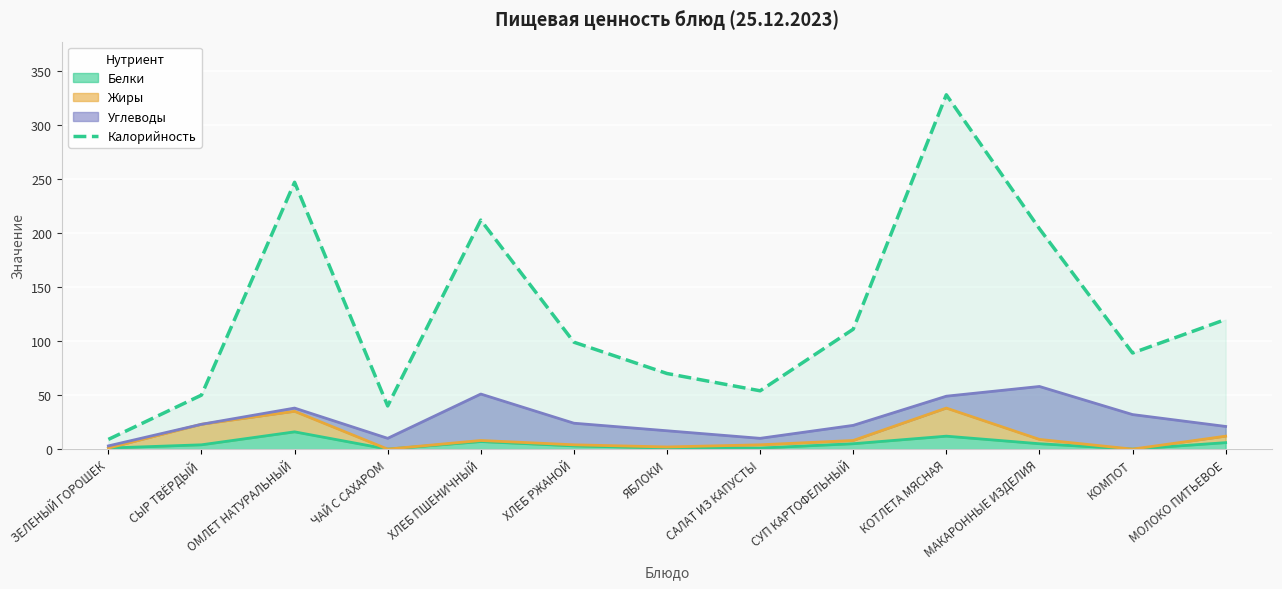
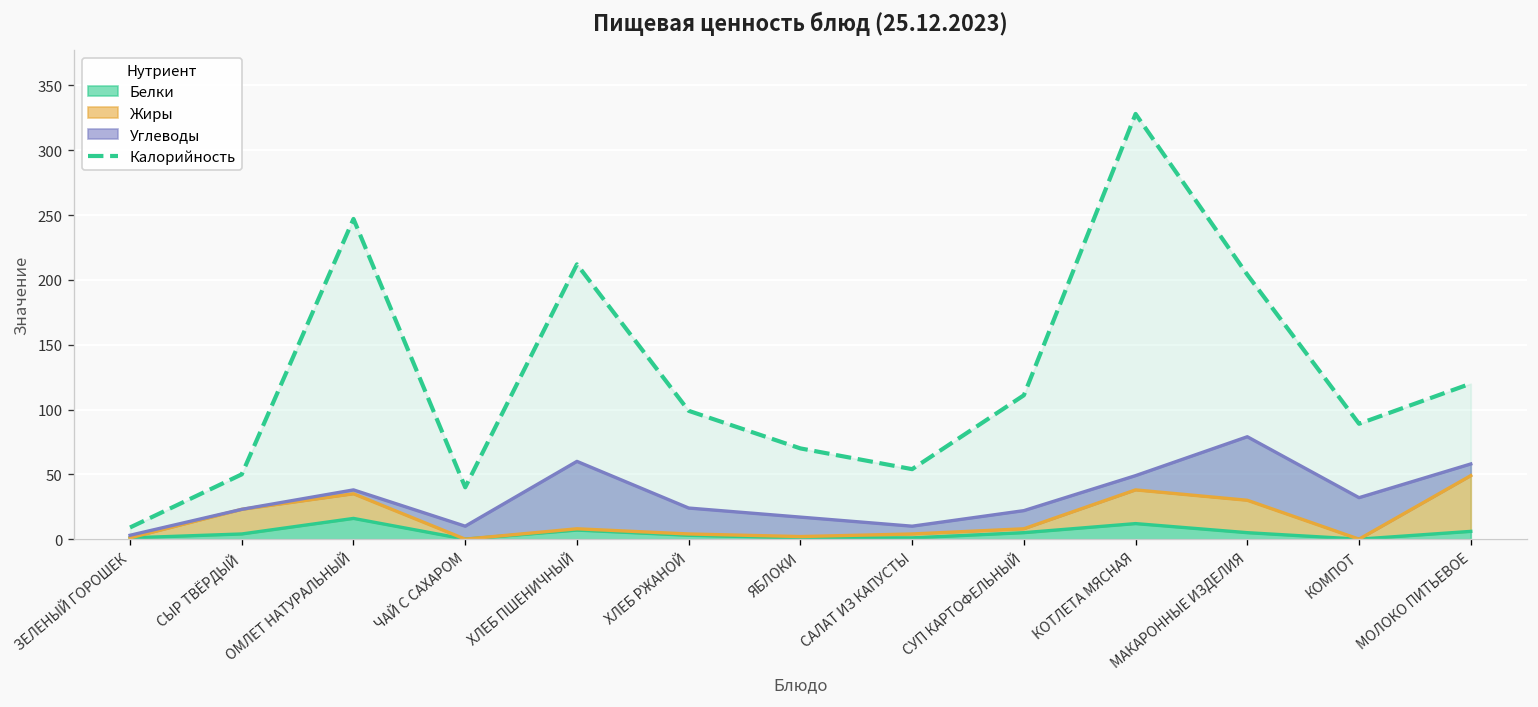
  {
    "Жиры": {
      "ОМЛЕТ НАТУРАЛЬНЫЙ": 19,
      "САЛАТ ИЗ КАПУСТЫ": 3,
      "СУП КАРТОФЕЛЬНЫЙ": 3,
      "КОТЛЕТА МЯСНАЯ": 26,
-     "МАКАРОННЫЕ ИЗДЕЛИЯ": 4,
-     "МОЛОКО ПИТЬЕВОЕ": 6
+     "МАКАРОННЫЕ ИЗДЕЛИЯ": 25,
+     "МОЛОКО ПИТЬЕВОЕ": 43
    },
    "Углеводы": {
      "ОМЛЕТ НАТУРАЛЬНЫЙ": 3,
      "ЧАЙ С САХАРОМ": 10,
-     "ХЛЕБ ПШЕНИЧНЫЙ": 43,
+     "ХЛЕБ ПШЕНИЧНЫЙ": 52,
      "ХЛЕБ РЖАНОЙ": 20,
      "ЯБЛОКИ": 15,
      "САЛАТ ИЗ КАПУСТЫ": 6,
      "СУП КАРТОФЕЛЬНЫЙ": 14,
      "КОТЛЕТА МЯСНАЯ": 11,
      "МАКАРОННЫЕ ИЗДЕЛИЯ": 49,
      "КОМПОТ": 32,
      "МОЛОКО ПИТЬЕВОЕ": 9
    }
  }
